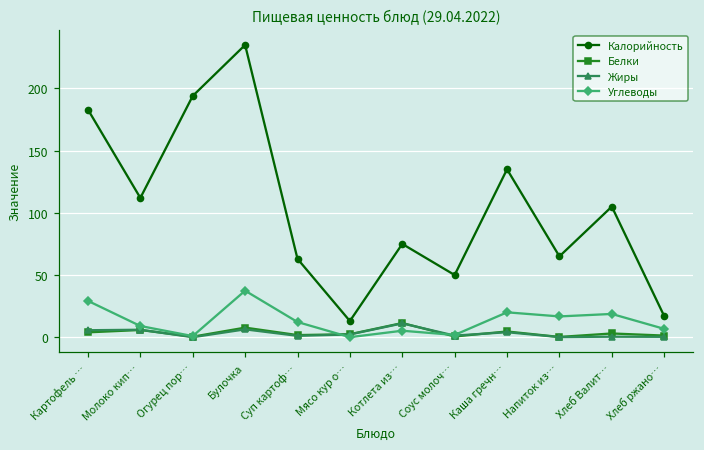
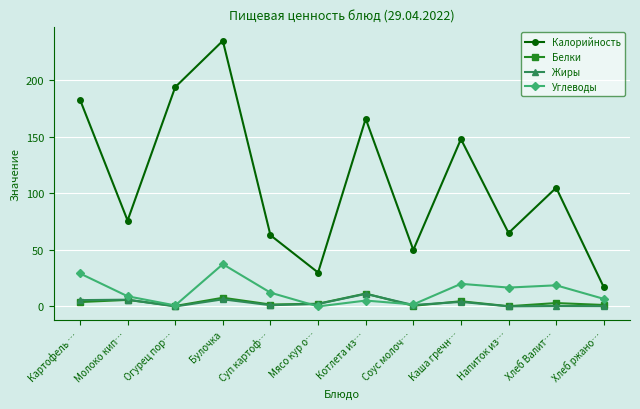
  {
    "Калорийность": {
      "Картофель …": 183,
-     "Молоко кип…": 112,
+     "Молоко кип…": 76,
      "Огурец пор…": 194,
      "Булочка": 235,
      "Суп картоф…": 63,
-     "Мясо кур о…": 13,
-     "Котлета из…": 75,
+     "Мясо кур о…": 30,
+     "Котлета из…": 166,
      "Соус молоч…": 50,
-     "Каша гречн…": 135,
+     "Каша гречн…": 148,
      "Напиток из…": 65,
      "Хлеб Валит…": 105,
      "Хлеб ржано…": 17
    }
  }
